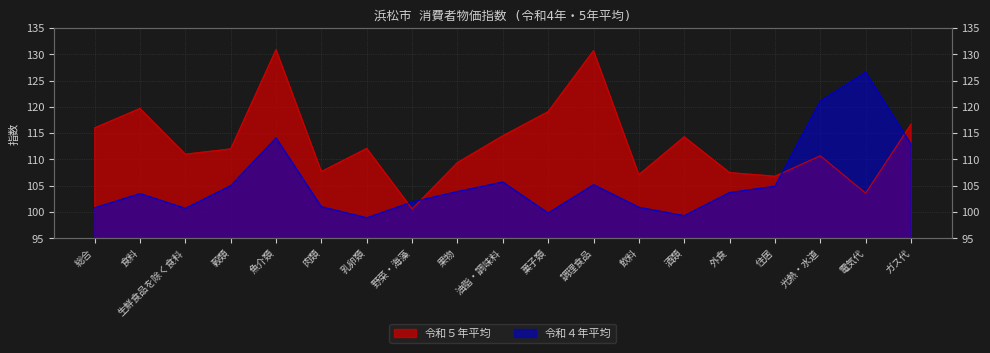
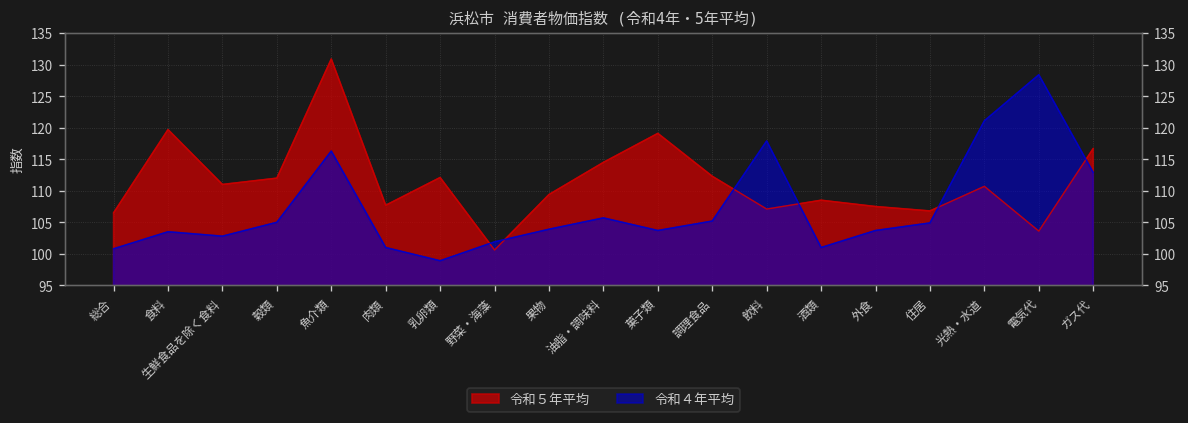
  {
    "令和５年平均": {
-     "総合": 116,
+     "総合": 107,
      "食料": 120,
      "生鮮食品を除く食料": 111,
      "穀類": 112,
      "魚介類": 131,
      "肉類": 108,
      "乳卵類": 112,
      "野菜・海藻": 101,
      "果物": 109,
      "油脂・調味料": 115,
      "菓子類": 119,
-     "調理食品": 131,
+     "調理食品": 112,
      "飲料": 107,
-     "酒類": 114,
+     "酒類": 109,
      "外食": 108,
      "住居": 107,
      "光熱・水道": 111,
      "電気代": 104,
      "ガス代": 117
    },
    "令和４年平均": {
      "総合": 101,
      "食料": 104,
-     "生鮮食品を除く食料": 101,
+     "生鮮食品を除く食料": 103,
      "穀類": 105,
-     "魚介類": 114,
+     "魚介類": 116,
      "肉類": 101,
      "乳卵類": 99,
      "野菜・海藻": 102,
      "果物": 104,
      "油脂・調味料": 106,
-     "菓子類": 100,
+     "菓子類": 104,
      "調理食品": 105,
-     "飲料": 101,
-     "酒類": 99,
+     "飲料": 118,
+     "酒類": 101,
      "外食": 104,
      "住居": 105,
      "光熱・水道": 121,
-     "電気代": 127,
+     "電気代": 128,
      "ガス代": 113
    }
  }
